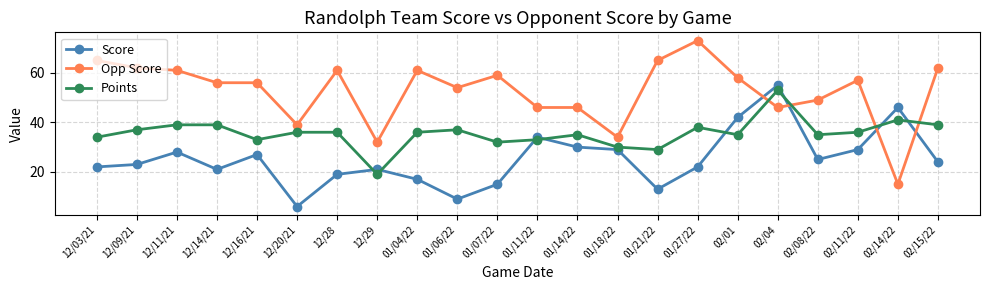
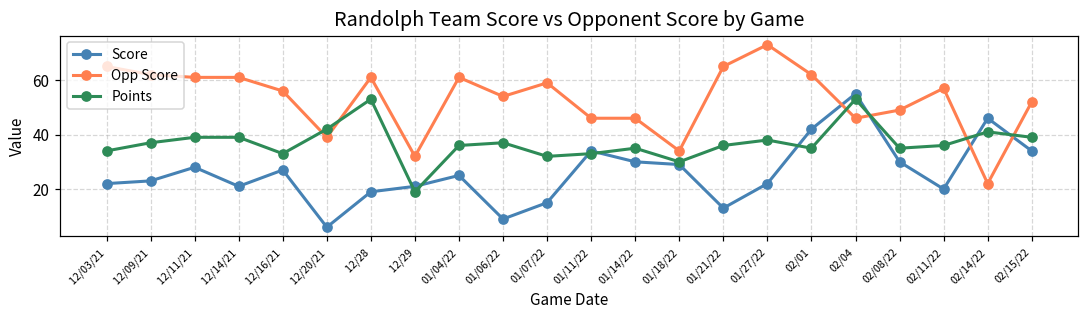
  {
    "Score": {
      "12/03/21": 22,
      "12/09/21": 23,
      "12/11/21": 28,
      "12/14/21": 21,
      "12/16/21": 27,
      "12/20/21": 6,
      "12/28": 19,
      "12/29": 21,
-     "01/04/22": 17,
+     "01/04/22": 25,
      "01/06/22": 9,
      "01/07/22": 15,
      "01/14/22": 30,
      "01/21/22": 13,
      "01/27/22": 22,
      "02/01": 42,
      "02/04": 55,
-     "02/08/22": 25,
-     "02/11/22": 29,
+     "02/08/22": 30,
+     "02/11/22": 20,
      "02/14/22": 46,
-     "02/15/22": 24
+     "02/15/22": 34
    },
    "Opp Score": {
      "12/11/21": 61,
-     "12/14/21": 56,
+     "12/14/21": 61,
      "12/16/21": 56,
      "12/20/21": 39,
      "12/28": 61,
      "12/29": 32,
      "01/04/22": 61,
      "01/06/22": 54,
      "01/07/22": 59,
      "01/11/22": 46,
      "01/14/22": 46,
      "01/18/22": 34,
      "01/21/22": 65,
      "01/27/22": 73,
-     "02/01": 58,
+     "02/01": 62,
      "02/04": 46,
      "02/08/22": 49,
      "02/11/22": 57,
-     "02/14/22": 15,
-     "02/15/22": 62
+     "02/14/22": 22,
+     "02/15/22": 52
    },
    "Points": {
      "12/03/21": 34,
      "12/09/21": 37,
      "12/11/21": 39,
      "12/14/21": 39,
      "12/16/21": 33,
-     "12/20/21": 36,
-     "12/28": 36,
+     "12/20/21": 42,
+     "12/28": 53,
      "12/29": 19,
      "01/04/22": 36,
      "01/06/22": 37,
      "01/07/22": 32,
      "01/14/22": 35,
-     "01/21/22": 29,
+     "01/21/22": 36,
      "01/27/22": 38,
      "02/01": 35,
      "02/04": 53,
      "02/08/22": 35,
      "02/11/22": 36,
      "02/14/22": 41,
      "02/15/22": 39
    }
  }
